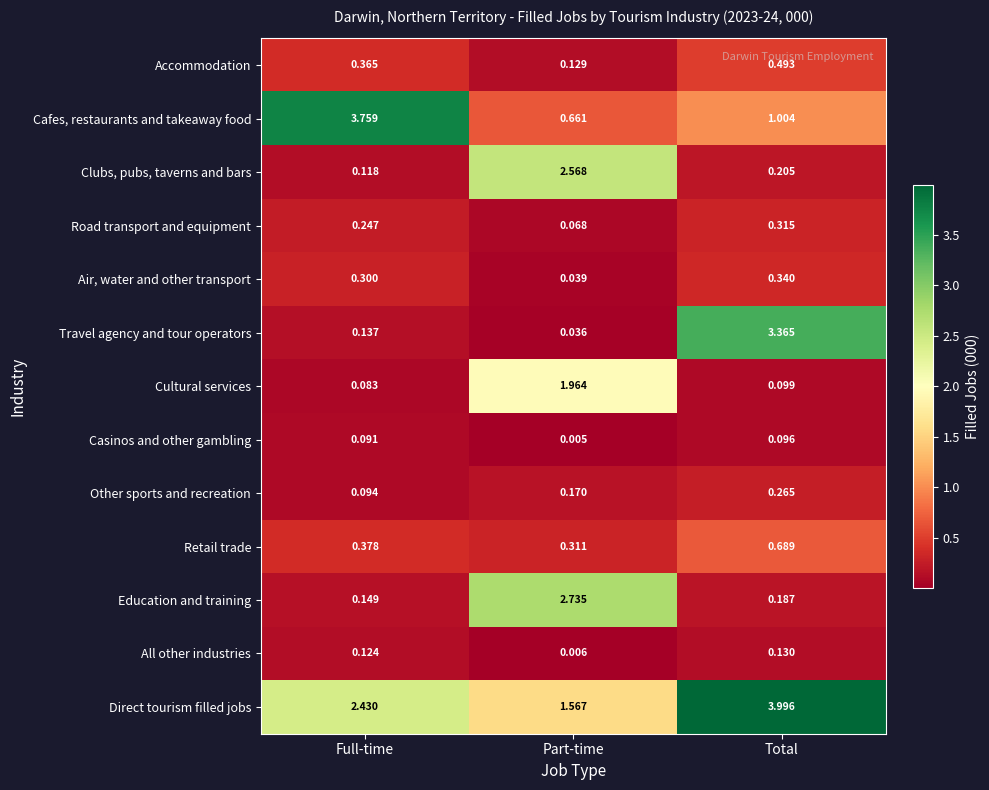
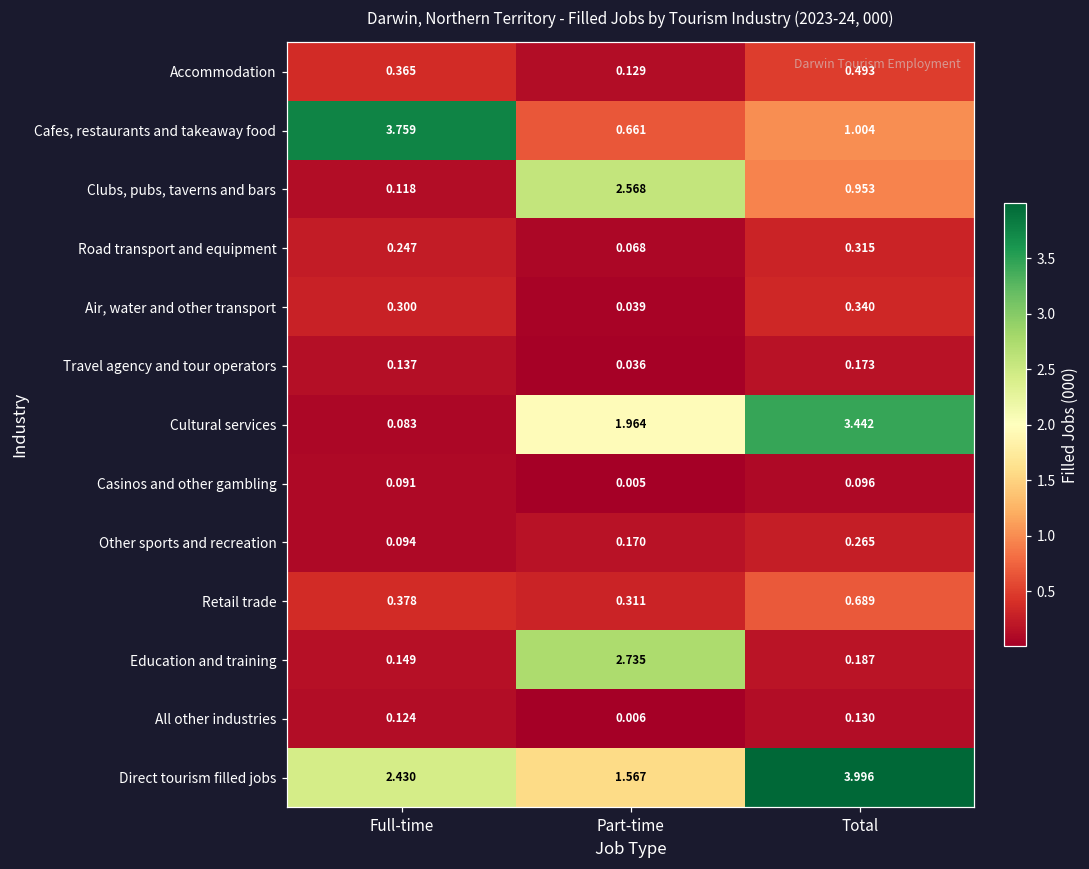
  {
    "Accommodation": {
      "Full-time": 0.365,
      "Part-time": 0.129
    },
    "Cafes, restaurants and takeaway food": {
      "Full-time": 3.759,
      "Part-time": 0.661,
      "Total": 1.004
    },
    "Clubs, pubs, taverns and bars": {
      "Full-time": 0.118,
      "Part-time": 2.568,
-     "Total": 0.205
+     "Total": 0.953
    },
    "Road transport and equipment": {
      "Full-time": 0.247,
      "Part-time": 0.068,
      "Total": 0.315
    },
    "Air, water and other transport": {
      "Full-time": 0.300,
      "Part-time": 0.039,
      "Total": 0.340
    },
    "Travel agency and tour operators": {
      "Full-time": 0.137,
      "Part-time": 0.036,
-     "Total": 3.365
+     "Total": 0.173
    },
    "Cultural services": {
      "Full-time": 0.083,
      "Part-time": 1.964,
-     "Total": 0.099
+     "Total": 3.442
    },
    "Casinos and other gambling": {
      "Full-time": 0.091,
      "Part-time": 0.005,
      "Total": 0.096
    },
    "Other sports and recreation": {
      "Full-time": 0.094,
      "Part-time": 0.170,
      "Total": 0.265
    },
    "Retail trade": {
      "Full-time": 0.378,
      "Part-time": 0.311,
      "Total": 0.689
    },
    "Education and training": {
      "Full-time": 0.149,
      "Part-time": 2.735,
      "Total": 0.187
    },
    "All other industries": {
      "Full-time": 0.124,
      "Part-time": 0.006,
      "Total": 0.130
    },
    "Direct tourism filled jobs": {
      "Full-time": 2.430,
      "Part-time": 1.567,
      "Total": 3.996
    }
  }
